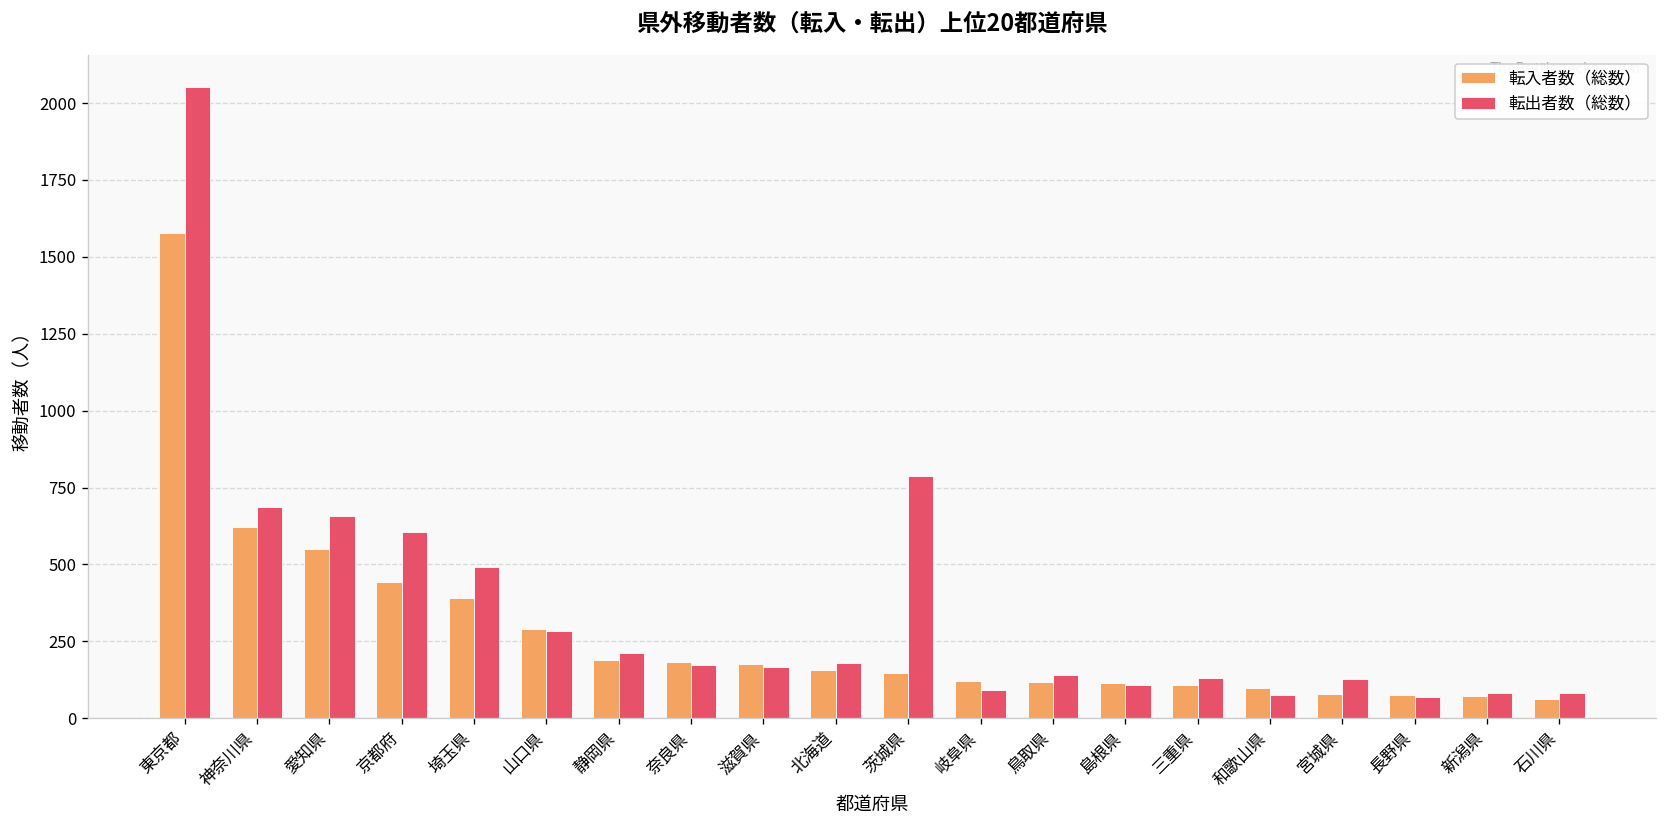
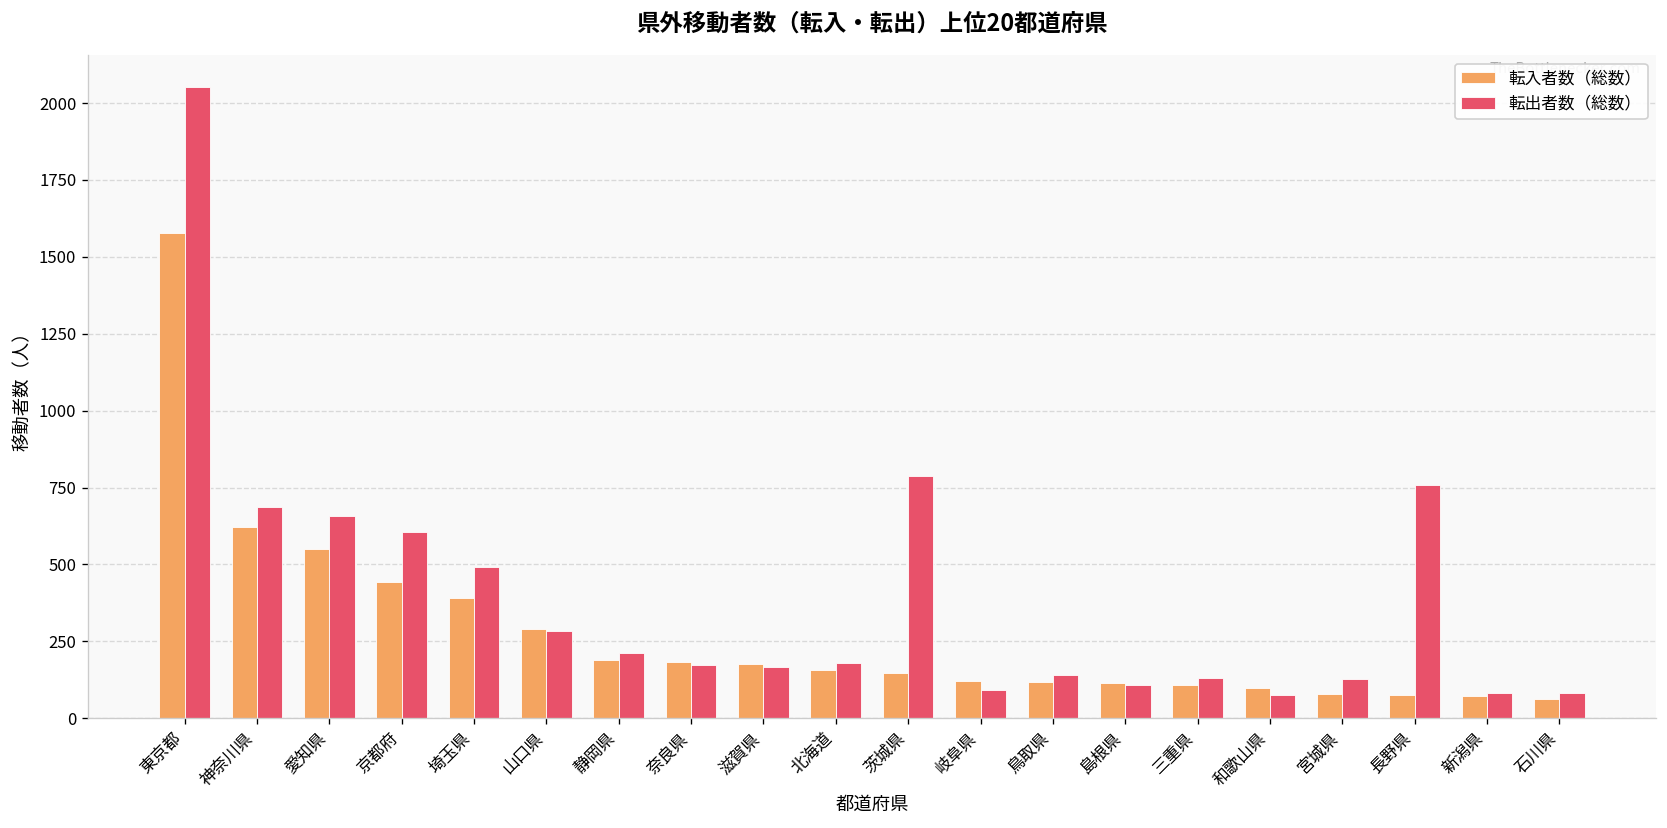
  {
    "転入者数（総数）": {
      "東京都": 1580,
      "神奈川県": 620,
      "愛知県": 550,
      "京都府": 440,
      "埼玉県": 390,
      "山口県": 290,
      "静岡県": 190,
      "奈良県": 180,
      "滋賀県": 180,
      "北海道": 160,
      "茨城県": 150,
      "岐阜県": 120,
      "鳥取県": 120,
      "島根県": 120,
      "三重県": 110,
      "和歌山県": 100,
      "宮城県": 80,
      "長野県": 80,
      "新潟県": 70,
      "石川県": 60
    },
    "転出者数（総数）": {
      "東京都": 2050,
      "神奈川県": 690,
      "愛知県": 660,
      "京都府": 610,
      "埼玉県": 490,
      "山口県": 280,
      "静岡県": 210,
      "奈良県": 170,
      "滋賀県": 170,
      "北海道": 180,
      "茨城県": 790,
      "岐阜県": 90,
      "鳥取県": 140,
      "島根県": 110,
      "三重県": 130,
      "和歌山県": 80,
      "宮城県": 130,
-     "長野県": 70,
+     "長野県": 760,
      "新潟県": 80,
      "石川県": 80
    }
  }
